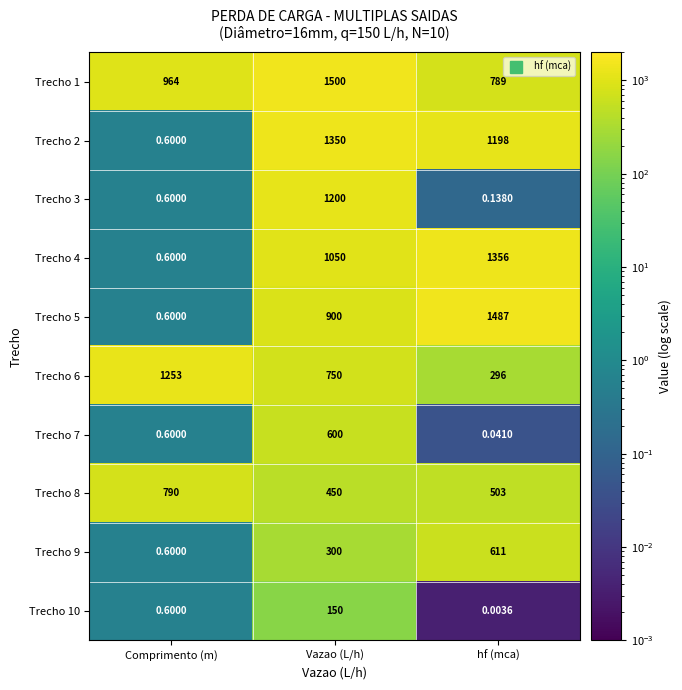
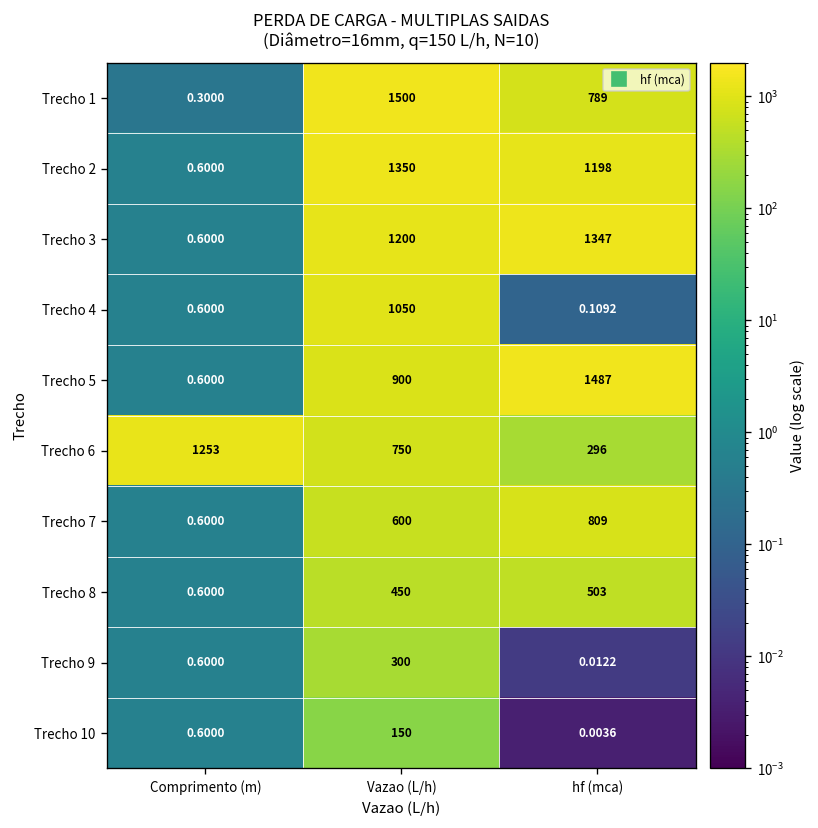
  {
    "Trecho 1": {
-     "Comprimento (m)": 964,
+     "Comprimento (m)": 0.3000,
      "Vazao (L/h)": 1500,
      "hf (mca)": 789
    },
    "Trecho 2": {
      "Comprimento (m)": 0.6000,
      "Vazao (L/h)": 1350,
      "hf (mca)": 1198
    },
    "Trecho 3": {
      "Comprimento (m)": 0.6000,
      "Vazao (L/h)": 1200,
-     "hf (mca)": 0.1380
+     "hf (mca)": 1347
    },
    "Trecho 4": {
      "Comprimento (m)": 0.6000,
      "Vazao (L/h)": 1050,
-     "hf (mca)": 1356
+     "hf (mca)": 0.1092
    },
    "Trecho 5": {
      "Comprimento (m)": 0.6000,
      "Vazao (L/h)": 900,
      "hf (mca)": 1487
    },
    "Trecho 6": {
      "Comprimento (m)": 1253,
      "Vazao (L/h)": 750,
      "hf (mca)": 296
    },
    "Trecho 7": {
      "Comprimento (m)": 0.6000,
      "Vazao (L/h)": 600,
-     "hf (mca)": 0.0410
+     "hf (mca)": 809
    },
    "Trecho 8": {
-     "Comprimento (m)": 790,
+     "Comprimento (m)": 0.6000,
      "Vazao (L/h)": 450,
      "hf (mca)": 503
    },
    "Trecho 9": {
      "Comprimento (m)": 0.6000,
      "Vazao (L/h)": 300,
-     "hf (mca)": 611
+     "hf (mca)": 0.0122
    },
    "Trecho 10": {
      "Comprimento (m)": 0.6000,
      "Vazao (L/h)": 150,
      "hf (mca)": 0.0036
    }
  }
